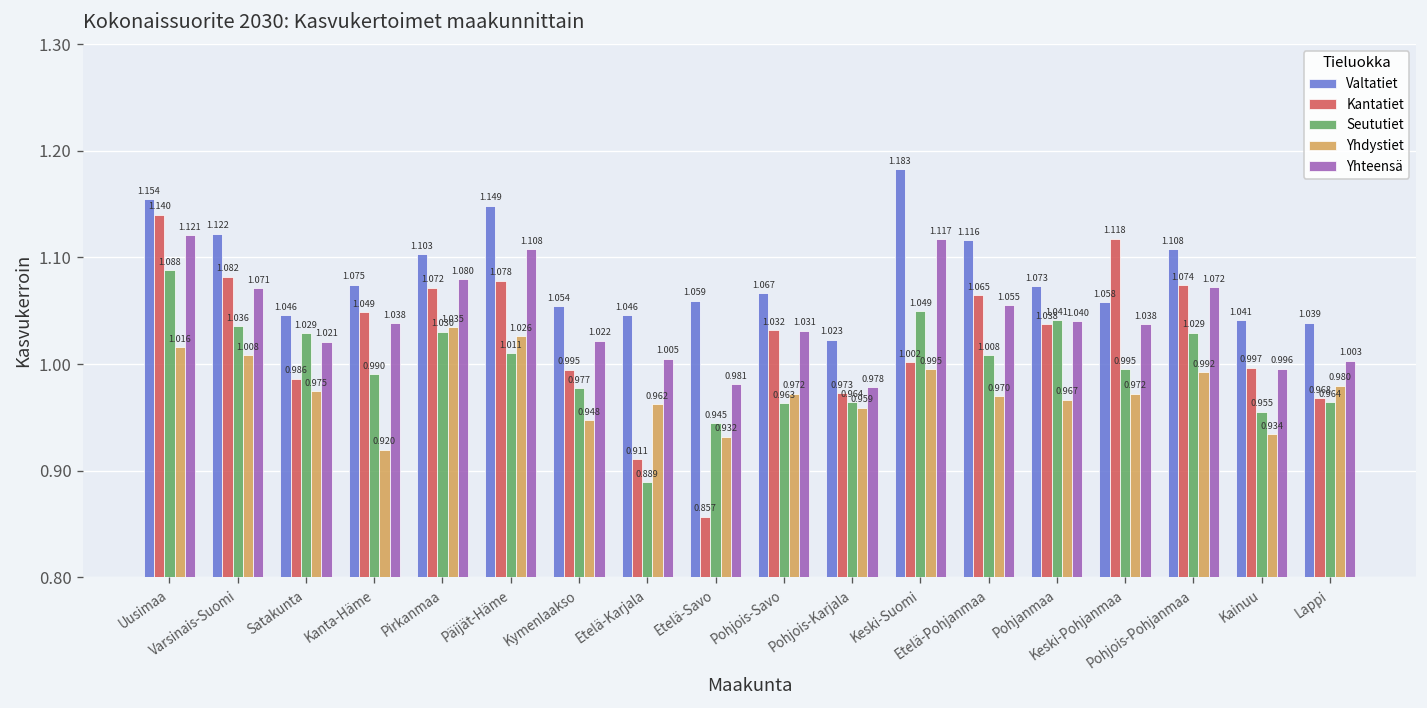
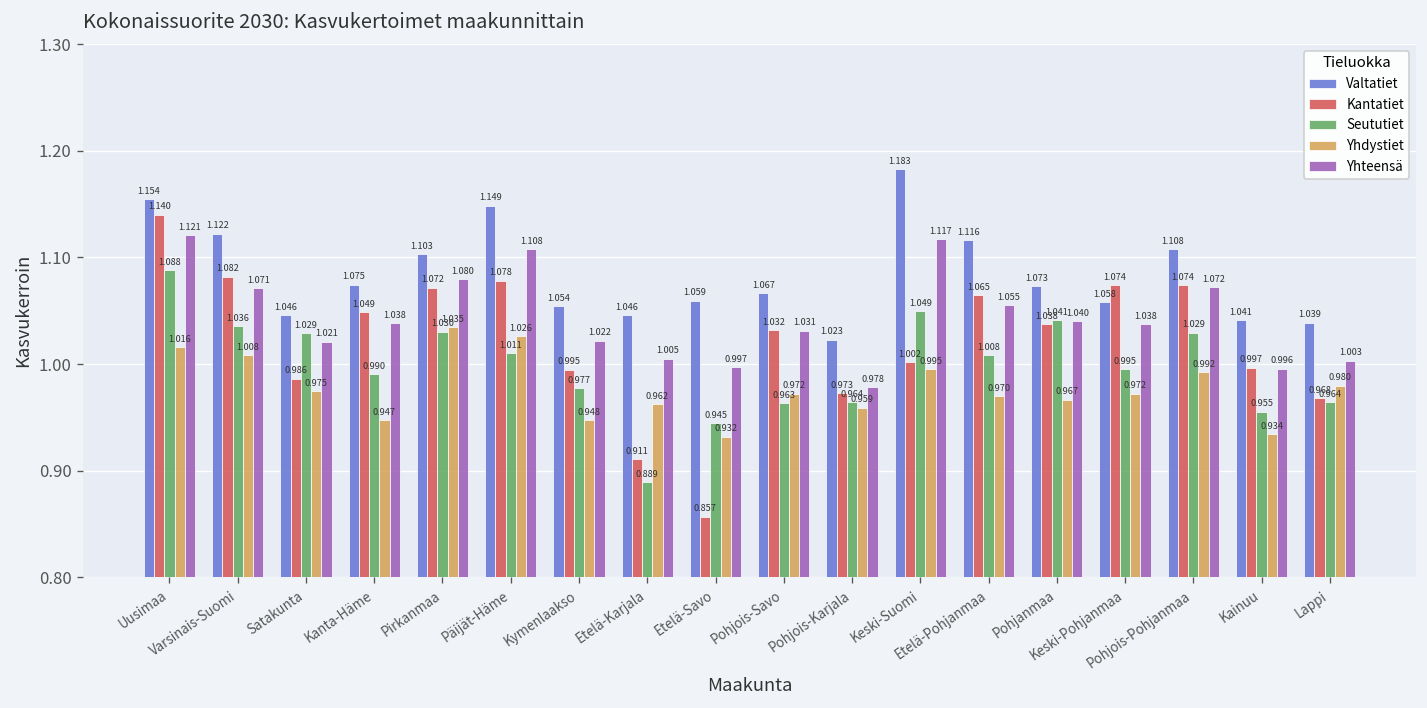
  {
    "Valtatiet": {
      "Uusimaa": 1.154,
      "Varsinais-Suomi": 1.122,
      "Satakunta": 1.046,
      "Kanta-Häme": 1.075,
      "Pirkanmaa": 1.103,
      "Päijät-Häme": 1.149,
      "Kymenlaakso": 1.054,
      "Etelä-Karjala": 1.046,
      "Etelä-Savo": 1.059,
      "Pohjois-Savo": 1.067,
      "Pohjois-Karjala": 1.023,
      "Keski-Suomi": 1.183,
      "Etelä-Pohjanmaa": 1.116,
      "Pohjanmaa": 1.073,
      "Keski-Pohjanmaa": 1.058,
      "Pohjois-Pohjanmaa": 1.108,
      "Kainuu": 1.041,
      "Lappi": 1.039
    },
    "Kantatiet": {
      "Uusimaa": 1.140,
      "Varsinais-Suomi": 1.082,
      "Satakunta": 0.986,
      "Kanta-Häme": 1.049,
      "Pirkanmaa": 1.072,
      "Päijät-Häme": 1.078,
      "Kymenlaakso": 0.995,
      "Etelä-Karjala": 0.911,
      "Etelä-Savo": 0.857,
      "Pohjois-Savo": 1.032,
      "Pohjois-Karjala": 0.973,
      "Keski-Suomi": 1.002,
      "Etelä-Pohjanmaa": 1.065,
-     "Keski-Pohjanmaa": 1.118,
+     "Keski-Pohjanmaa": 1.074,
      "Pohjois-Pohjanmaa": 1.074,
      "Kainuu": 0.997
    },
    "Seututiet": {
      "Uusimaa": 1.088,
      "Varsinais-Suomi": 1.036,
      "Satakunta": 1.029,
      "Kanta-Häme": 0.990,
      "Päijät-Häme": 1.011,
      "Kymenlaakso": 0.977,
      "Etelä-Karjala": 0.889,
      "Etelä-Savo": 0.945,
      "Pohjois-Savo": 0.963,
      "Keski-Suomi": 1.049,
      "Etelä-Pohjanmaa": 1.008,
      "Keski-Pohjanmaa": 0.995,
      "Pohjois-Pohjanmaa": 1.029,
      "Kainuu": 0.955
    },
    "Yhdystiet": {
      "Uusimaa": 1.016,
      "Varsinais-Suomi": 1.008,
      "Satakunta": 0.975,
-     "Kanta-Häme": 0.920,
+     "Kanta-Häme": 0.947,
      "Päijät-Häme": 1.026,
      "Kymenlaakso": 0.948,
      "Etelä-Karjala": 0.962,
      "Etelä-Savo": 0.932,
      "Pohjois-Savo": 0.972,
      "Keski-Suomi": 0.995,
      "Etelä-Pohjanmaa": 0.970,
      "Pohjanmaa": 0.967,
      "Keski-Pohjanmaa": 0.972,
      "Pohjois-Pohjanmaa": 0.992,
      "Kainuu": 0.934,
      "Lappi": 0.980
    },
    "Yhteensä": {
      "Uusimaa": 1.121,
      "Varsinais-Suomi": 1.071,
      "Satakunta": 1.021,
      "Kanta-Häme": 1.038,
      "Pirkanmaa": 1.080,
      "Päijät-Häme": 1.108,
      "Kymenlaakso": 1.022,
      "Etelä-Karjala": 1.005,
-     "Etelä-Savo": 0.981,
+     "Etelä-Savo": 0.997,
      "Pohjois-Savo": 1.031,
      "Pohjois-Karjala": 0.978,
      "Keski-Suomi": 1.117,
      "Etelä-Pohjanmaa": 1.055,
      "Pohjanmaa": 1.040,
      "Keski-Pohjanmaa": 1.038,
      "Pohjois-Pohjanmaa": 1.072,
      "Kainuu": 0.996,
      "Lappi": 1.003
    }
  }
